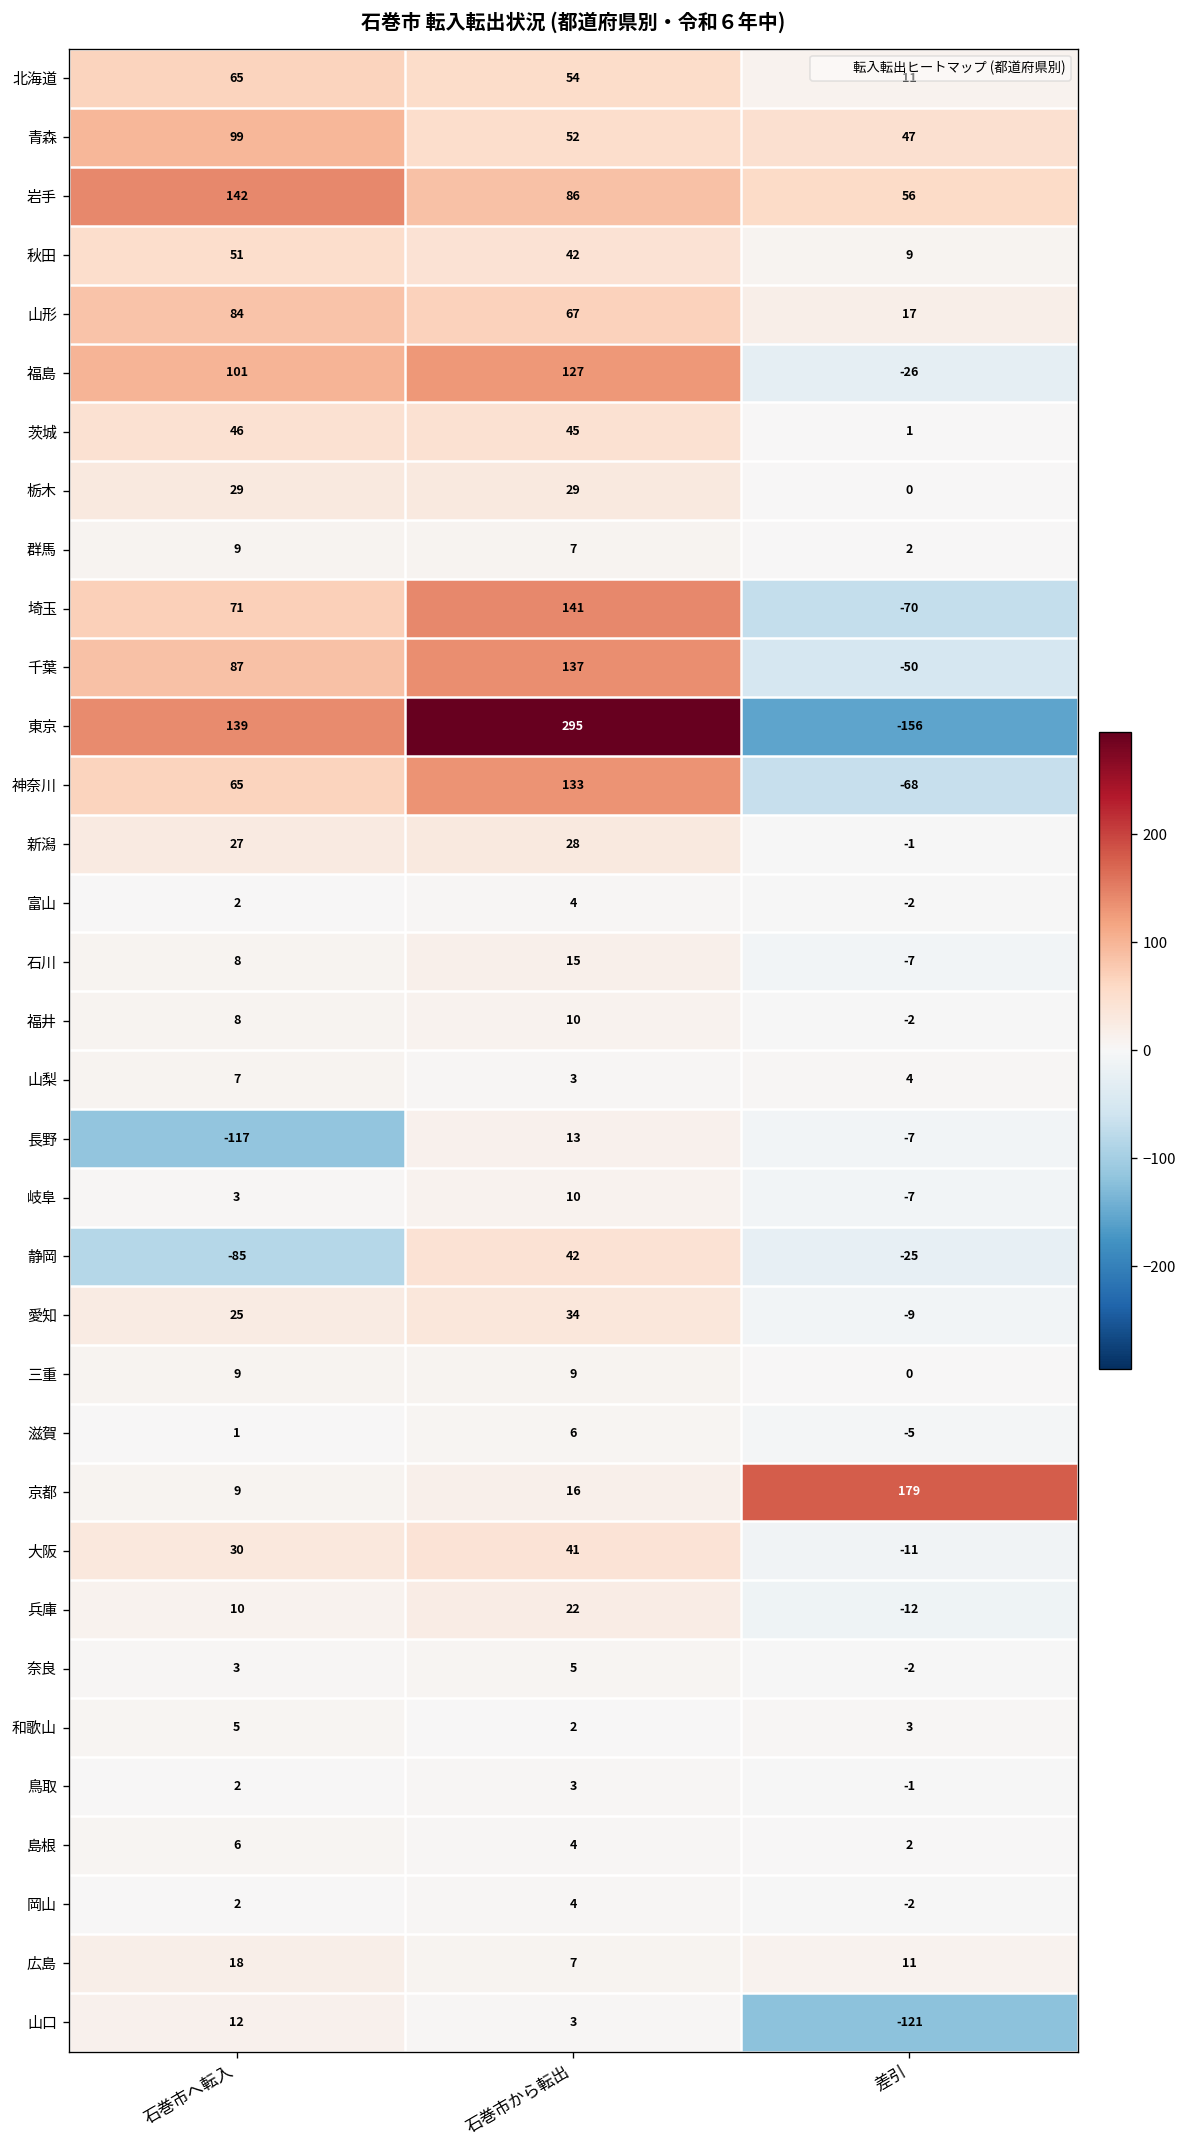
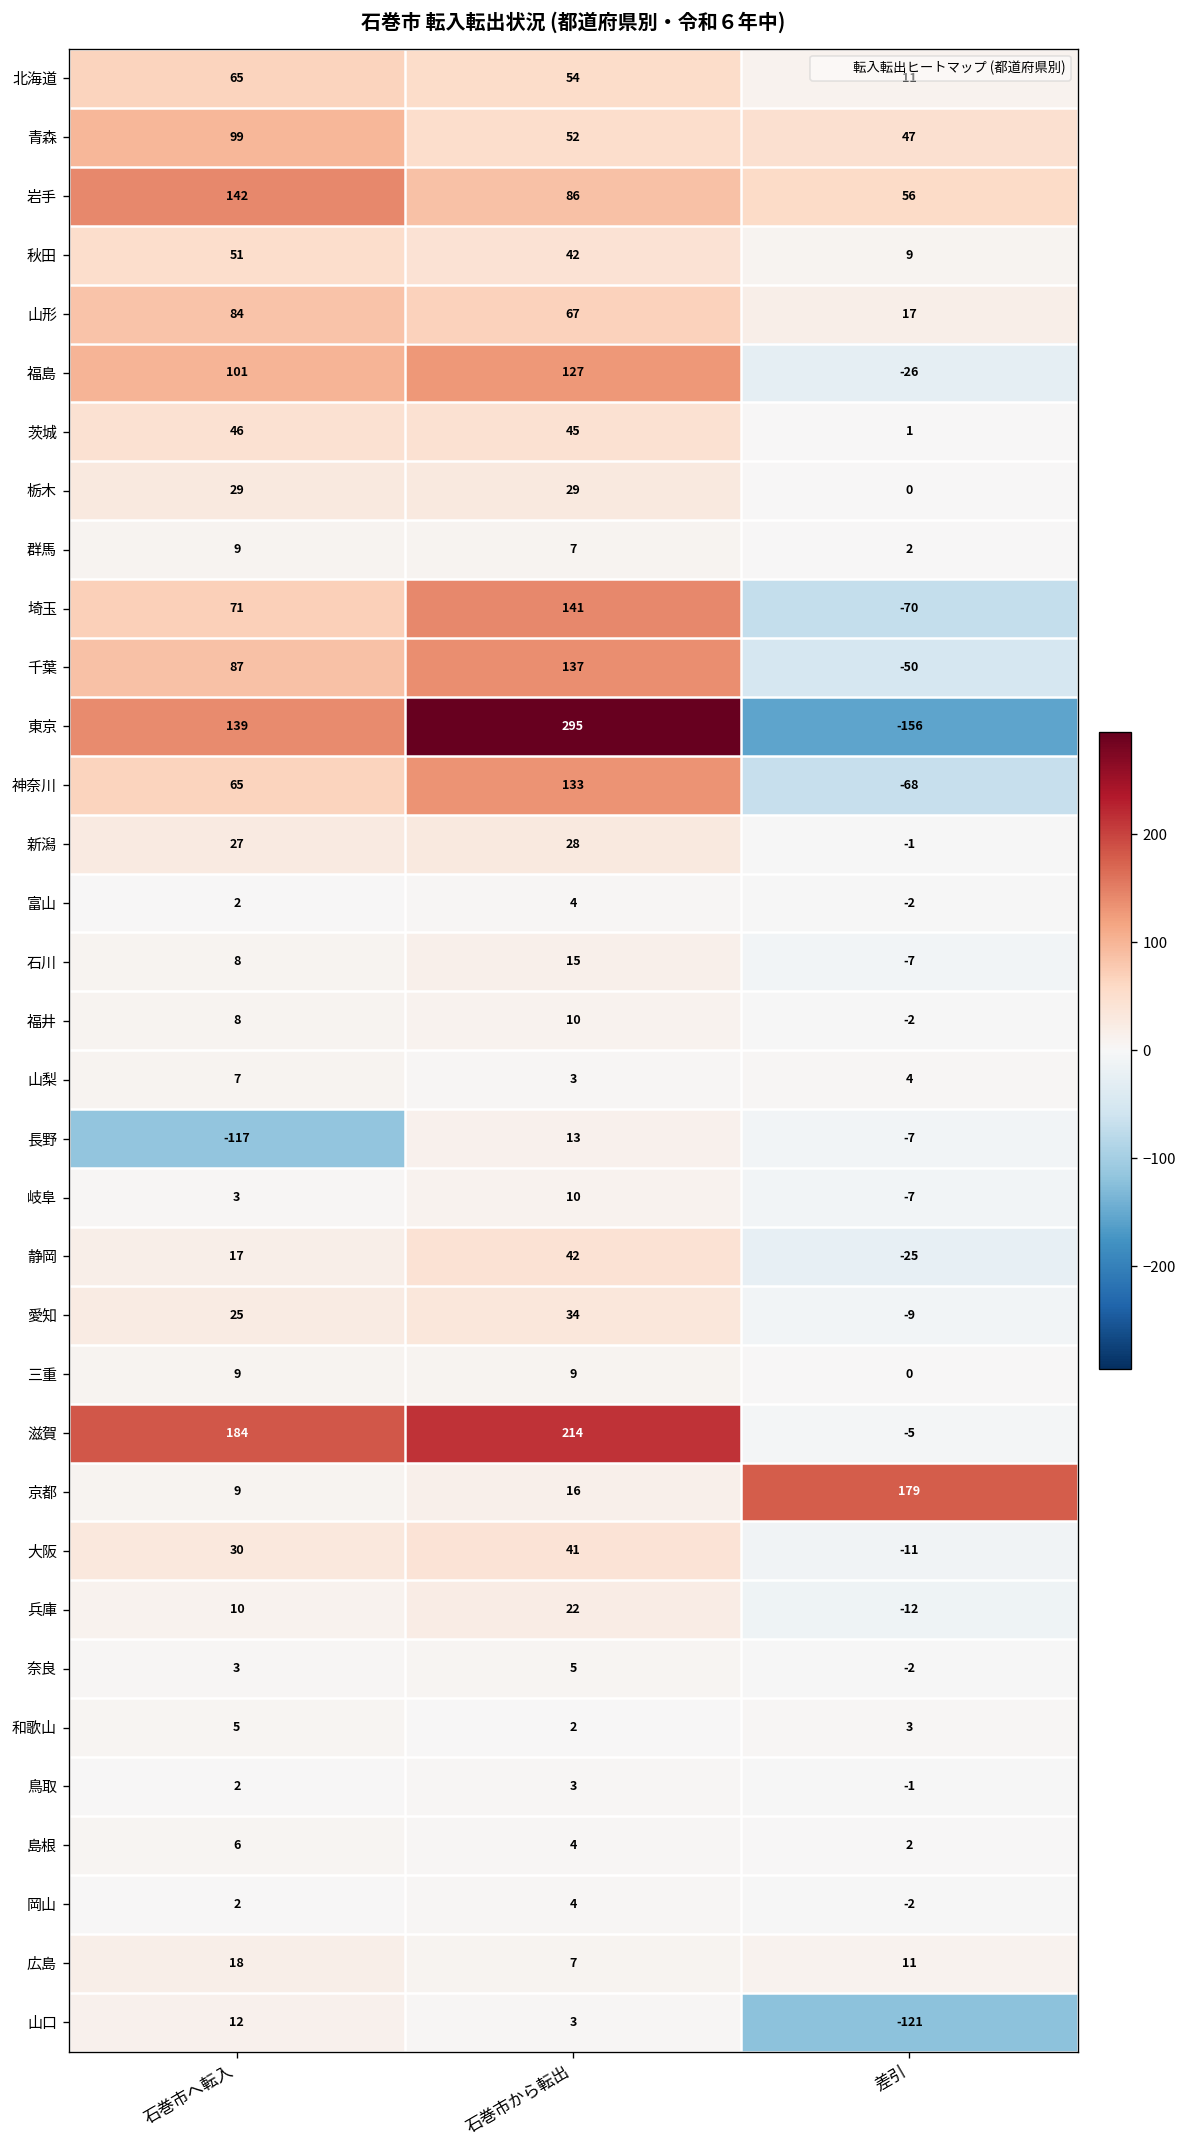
  {
    "北海道": {
      "石巻市へ転入": 65,
      "石巻市から転出": 54
    },
    "青森": {
      "石巻市へ転入": 99,
      "石巻市から転出": 52,
      "差引": 47
    },
    "岩手": {
      "石巻市へ転入": 142,
      "石巻市から転出": 86,
      "差引": 56
    },
    "秋田": {
      "石巻市へ転入": 51,
      "石巻市から転出": 42,
      "差引": 9
    },
    "山形": {
      "石巻市へ転入": 84,
      "石巻市から転出": 67,
      "差引": 17
    },
    "福島": {
      "石巻市へ転入": 101,
      "石巻市から転出": 127,
      "差引": -26
    },
    "茨城": {
      "石巻市へ転入": 46,
      "石巻市から転出": 45,
      "差引": 1
    },
    "栃木": {
      "石巻市へ転入": 29,
      "石巻市から転出": 29,
      "差引": 0
    },
    "群馬": {
      "石巻市へ転入": 9,
      "石巻市から転出": 7,
      "差引": 2
    },
    "埼玉": {
      "石巻市へ転入": 71,
      "石巻市から転出": 141,
      "差引": -70
    },
    "千葉": {
      "石巻市へ転入": 87,
      "石巻市から転出": 137,
      "差引": -50
    },
    "東京": {
      "石巻市へ転入": 139,
      "石巻市から転出": 295,
      "差引": -156
    },
    "神奈川": {
      "石巻市へ転入": 65,
      "石巻市から転出": 133,
      "差引": -68
    },
    "新潟": {
      "石巻市へ転入": 27,
      "石巻市から転出": 28,
      "差引": -1
    },
    "富山": {
      "石巻市へ転入": 2,
      "石巻市から転出": 4,
      "差引": -2
    },
    "石川": {
      "石巻市へ転入": 8,
      "石巻市から転出": 15,
      "差引": -7
    },
    "福井": {
      "石巻市へ転入": 8,
      "石巻市から転出": 10,
      "差引": -2
    },
    "山梨": {
      "石巻市へ転入": 7,
      "石巻市から転出": 3,
      "差引": 4
    },
    "長野": {
      "石巻市へ転入": -117,
      "石巻市から転出": 13,
      "差引": -7
    },
    "岐阜": {
      "石巻市へ転入": 3,
      "石巻市から転出": 10,
      "差引": -7
    },
    "静岡": {
-     "石巻市へ転入": -85,
+     "石巻市へ転入": 17,
      "石巻市から転出": 42,
      "差引": -25
    },
    "愛知": {
      "石巻市へ転入": 25,
      "石巻市から転出": 34,
      "差引": -9
    },
    "三重": {
      "石巻市へ転入": 9,
      "石巻市から転出": 9,
      "差引": 0
    },
    "滋賀": {
-     "石巻市へ転入": 1,
-     "石巻市から転出": 6,
+     "石巻市へ転入": 184,
+     "石巻市から転出": 214,
      "差引": -5
    },
    "京都": {
      "石巻市へ転入": 9,
      "石巻市から転出": 16,
      "差引": 179
    },
    "大阪": {
      "石巻市へ転入": 30,
      "石巻市から転出": 41,
      "差引": -11
    },
    "兵庫": {
      "石巻市へ転入": 10,
      "石巻市から転出": 22,
      "差引": -12
    },
    "奈良": {
      "石巻市へ転入": 3,
      "石巻市から転出": 5,
      "差引": -2
    },
    "和歌山": {
      "石巻市へ転入": 5,
      "石巻市から転出": 2,
      "差引": 3
    },
    "鳥取": {
      "石巻市へ転入": 2,
      "石巻市から転出": 3,
      "差引": -1
    },
    "島根": {
      "石巻市へ転入": 6,
      "石巻市から転出": 4,
      "差引": 2
    },
    "岡山": {
      "石巻市へ転入": 2,
      "石巻市から転出": 4,
      "差引": -2
    },
    "広島": {
      "石巻市へ転入": 18,
      "石巻市から転出": 7,
      "差引": 11
    },
    "山口": {
      "石巻市へ転入": 12,
      "石巻市から転出": 3,
      "差引": -121
    }
  }
